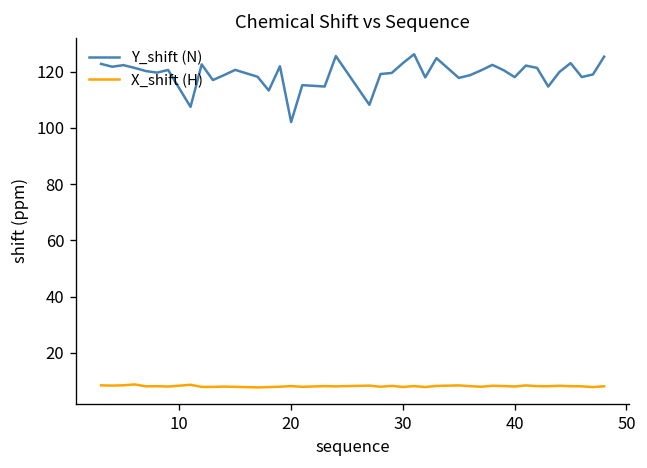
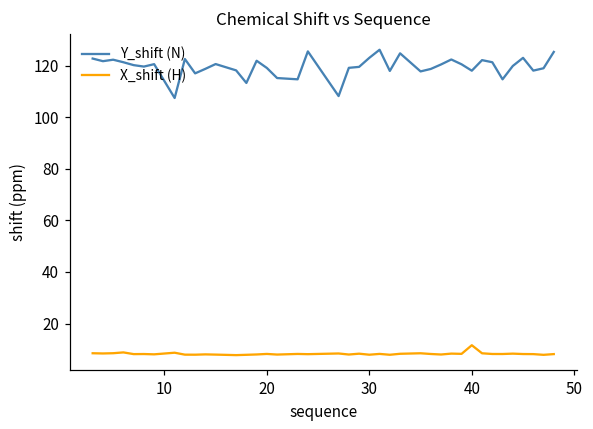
  {
    "Y_shift (N)": {
-     "20": 102,
+     "20": 119,
      "30": 123,
      "40": 118
    },
    "X_shift (H)": {
      "20": 8,
      "30": 8,
-     "40": 8
+     "40": 12
    }
  }
